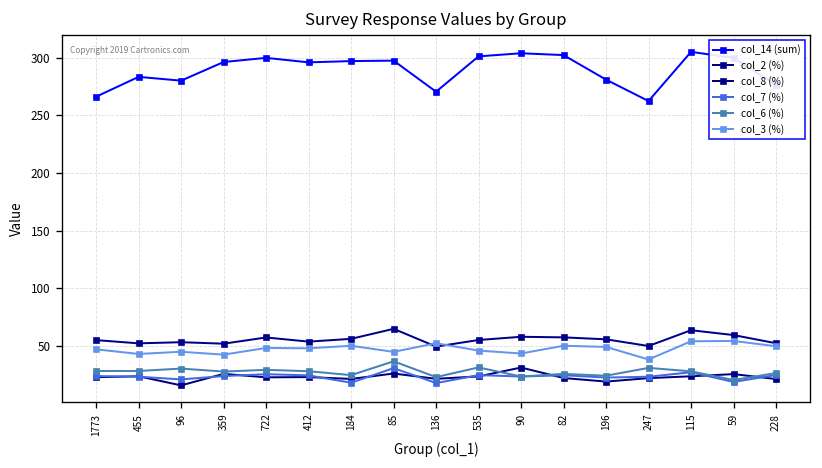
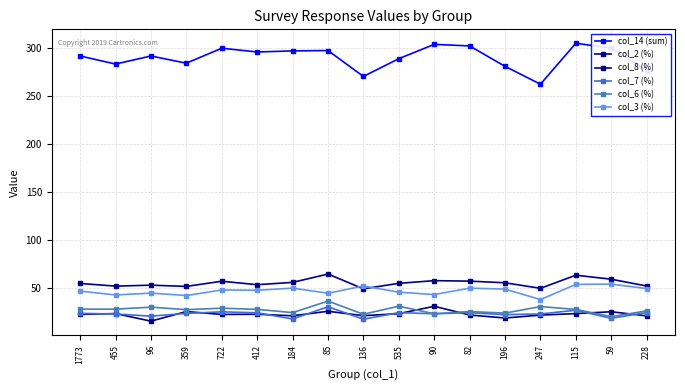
  {
    "col_14 (sum)": {
-     "1773": 270,
-     "96": 280,
-     "359": 300,
+     "1773": 290,
+     "96": 290,
+     "359": 280,
      "722": 300,
      "412": 300,
      "184": 300,
      "85": 300,
      "136": 270,
-     "535": 300,
+     "535": 290,
      "90": 300,
      "82": 300,
      "196": 280,
      "247": 260,
      "115": 310
    }
  }
